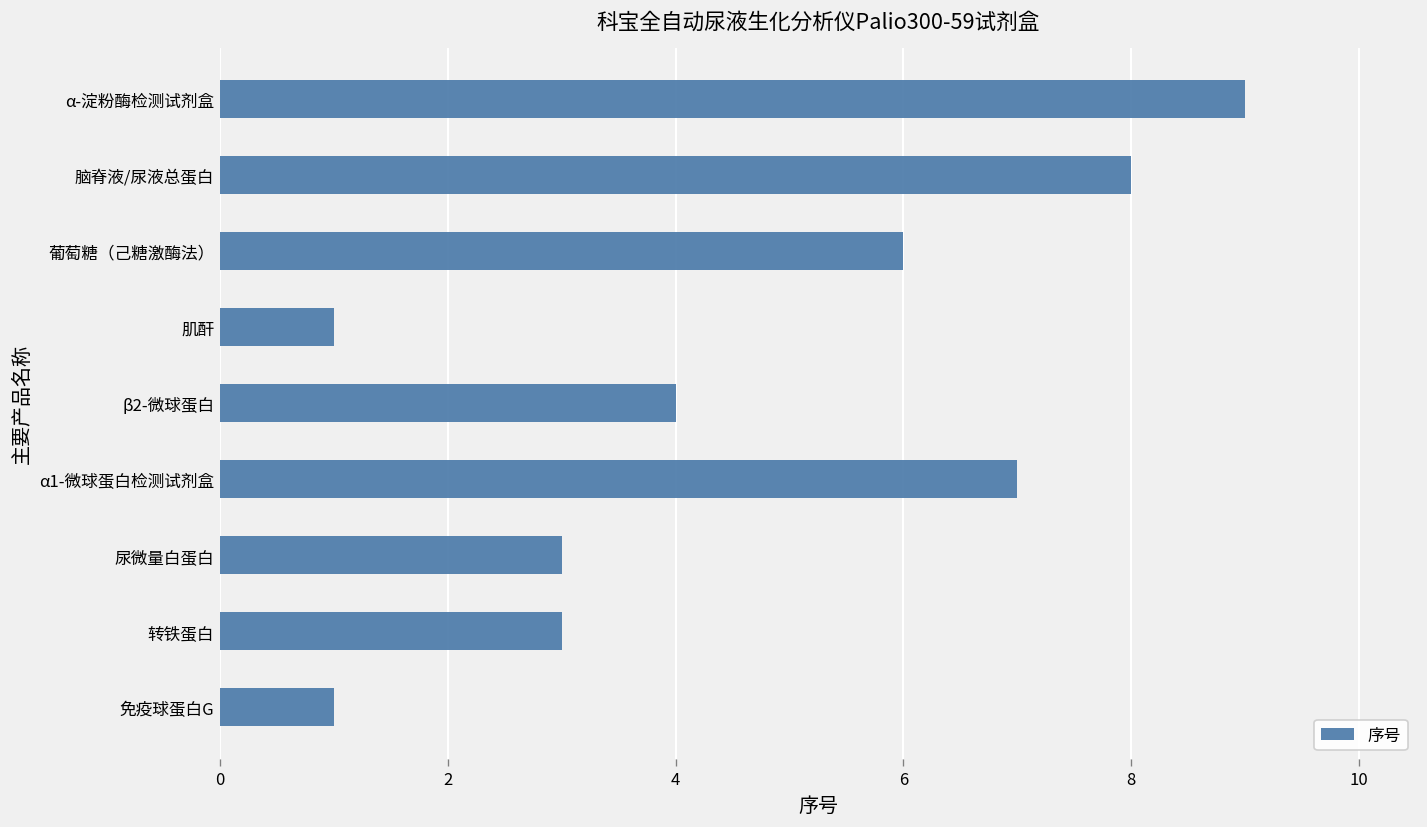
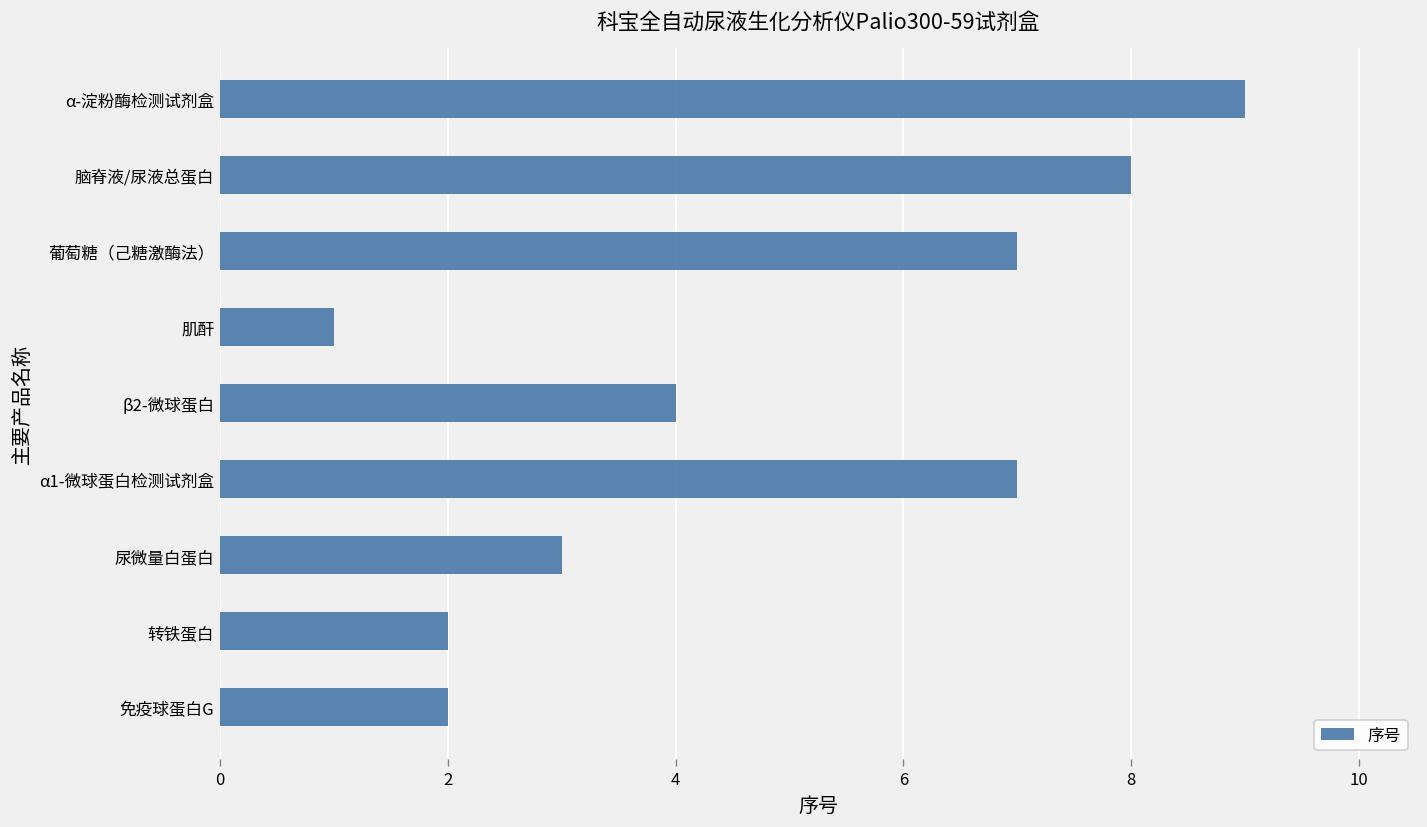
  {
    "α-淀粉酶检测试剂盒": 9,
    "脑脊液/尿液总蛋白": 8,
-   "葡萄糖（己糖激酶法）": 6,
+   "葡萄糖（己糖激酶法）": 7,
    "肌酐": 1,
    "β2-微球蛋白": 4,
    "α1-微球蛋白检测试剂盒": 7,
    "尿微量白蛋白": 3,
-   "转铁蛋白": 3,
-   "免疫球蛋白G": 1
+   "转铁蛋白": 2,
+   "免疫球蛋白G": 2
  }
